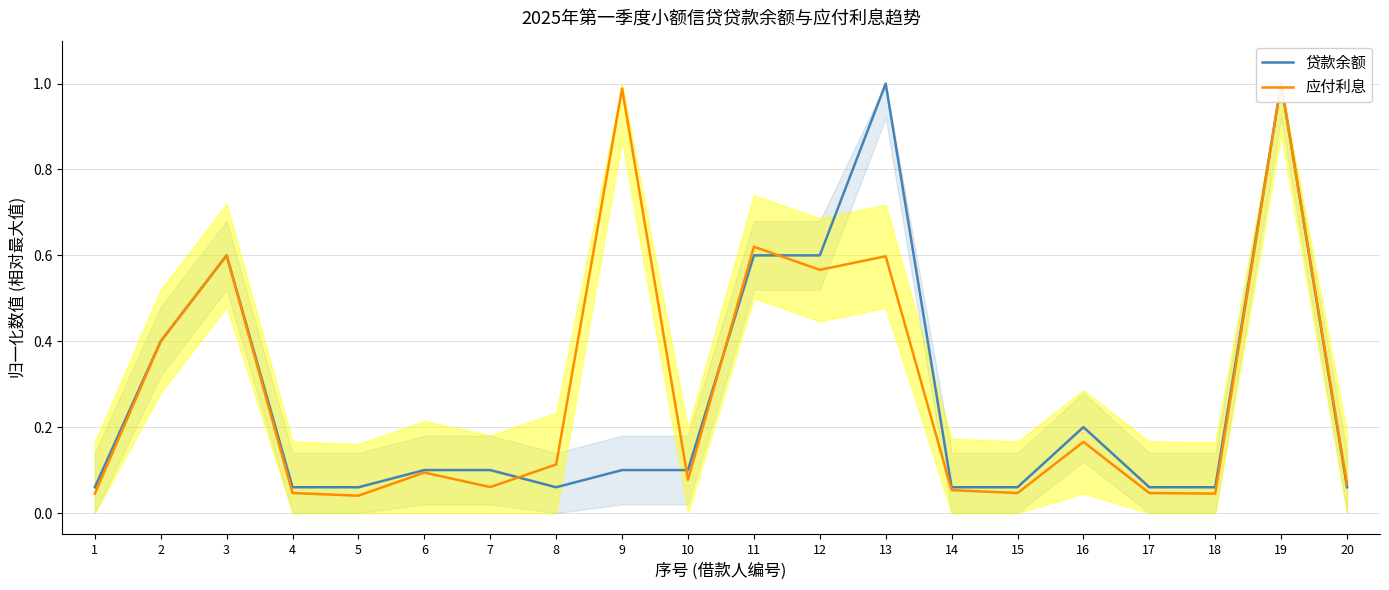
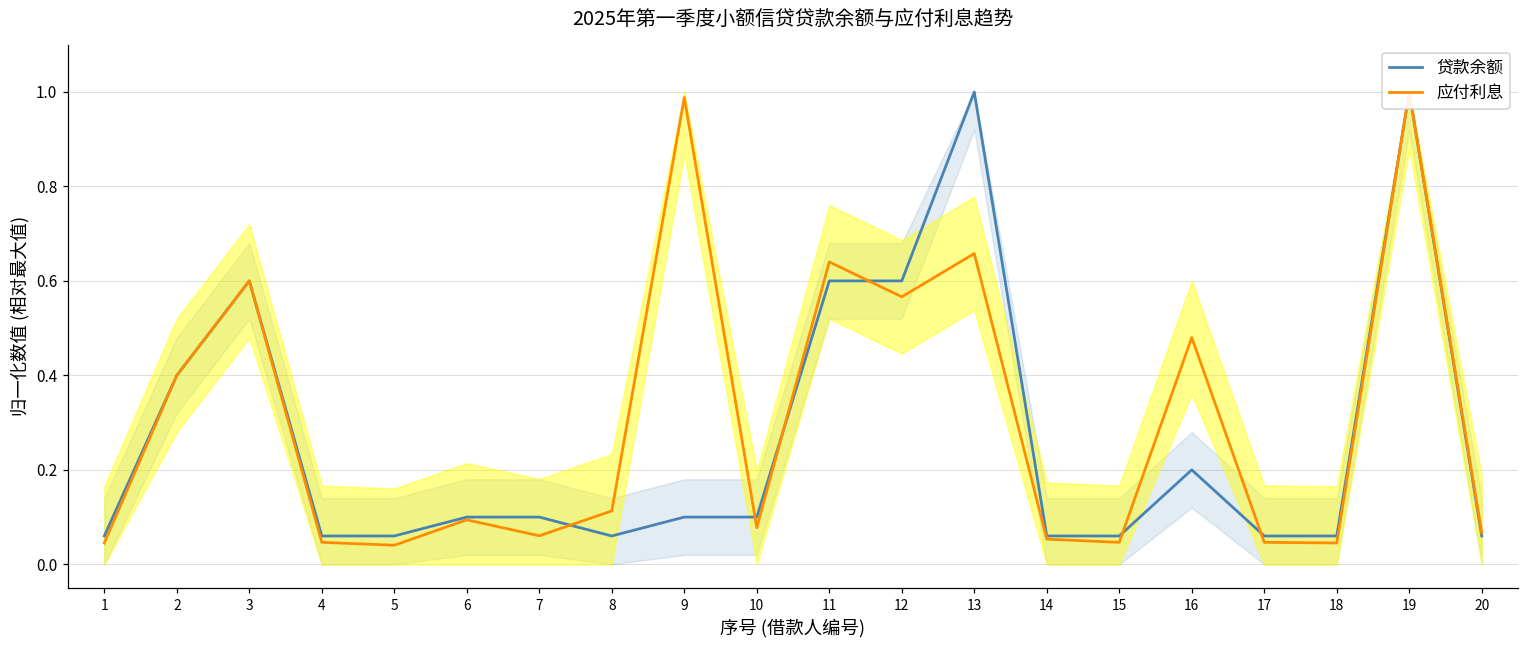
  {
    "应付利息": {
      "1": 0.05,
      "4": 0.05,
      "5": 0.04,
      "7": 0.06,
      "8": 0.11,
      "9": 0.99,
      "10": 0.08,
-     "11": 0.62,
+     "11": 0.64,
      "12": 0.57,
-     "13": 0.60,
+     "13": 0.66,
      "14": 0.05,
      "15": 0.05,
-     "16": 0.17,
+     "16": 0.48,
      "17": 0.05,
      "18": 0.05,
      "20": 0.07
    }
  }
